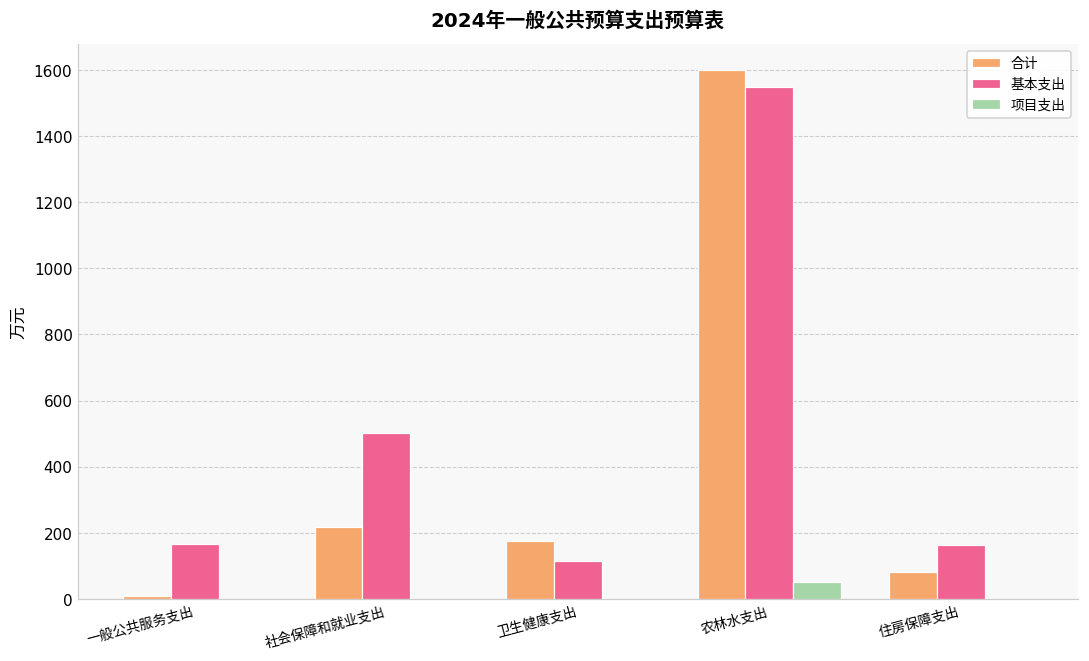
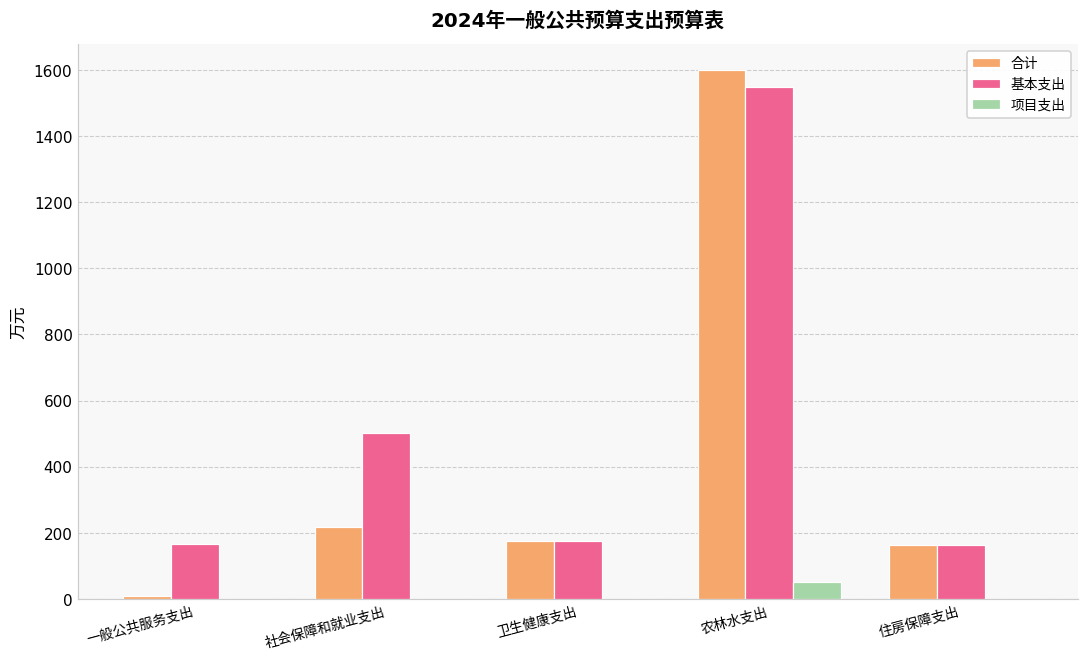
  {
    "合计": {
      "一般公共服务支出": 10,
      "社会保障和就业支出": 220,
      "卫生健康支出": 170,
      "农林水支出": 1600,
-     "住房保障支出": 80
+     "住房保障支出": 160
    },
    "基本支出": {
      "一般公共服务支出": 170,
      "社会保障和就业支出": 500,
-     "卫生健康支出": 110,
+     "卫生健康支出": 170,
      "农林水支出": 1550,
      "住房保障支出": 160
    },
    "项目支出": {
      "一般公共服务支出": 0,
      "社会保障和就业支出": 0,
      "卫生健康支出": 0,
      "农林水支出": 50,
      "住房保障支出": 0
    }
  }
